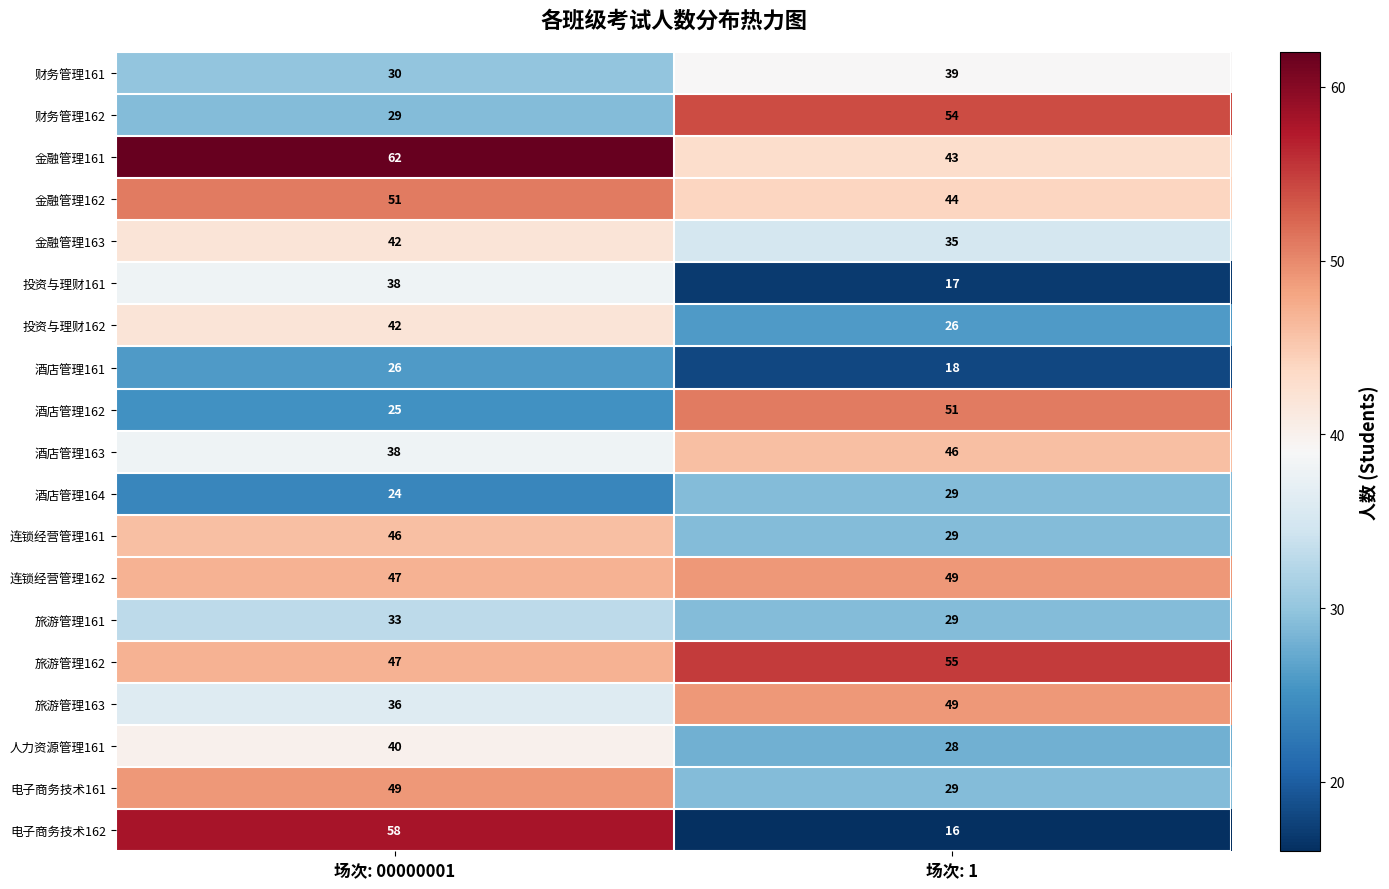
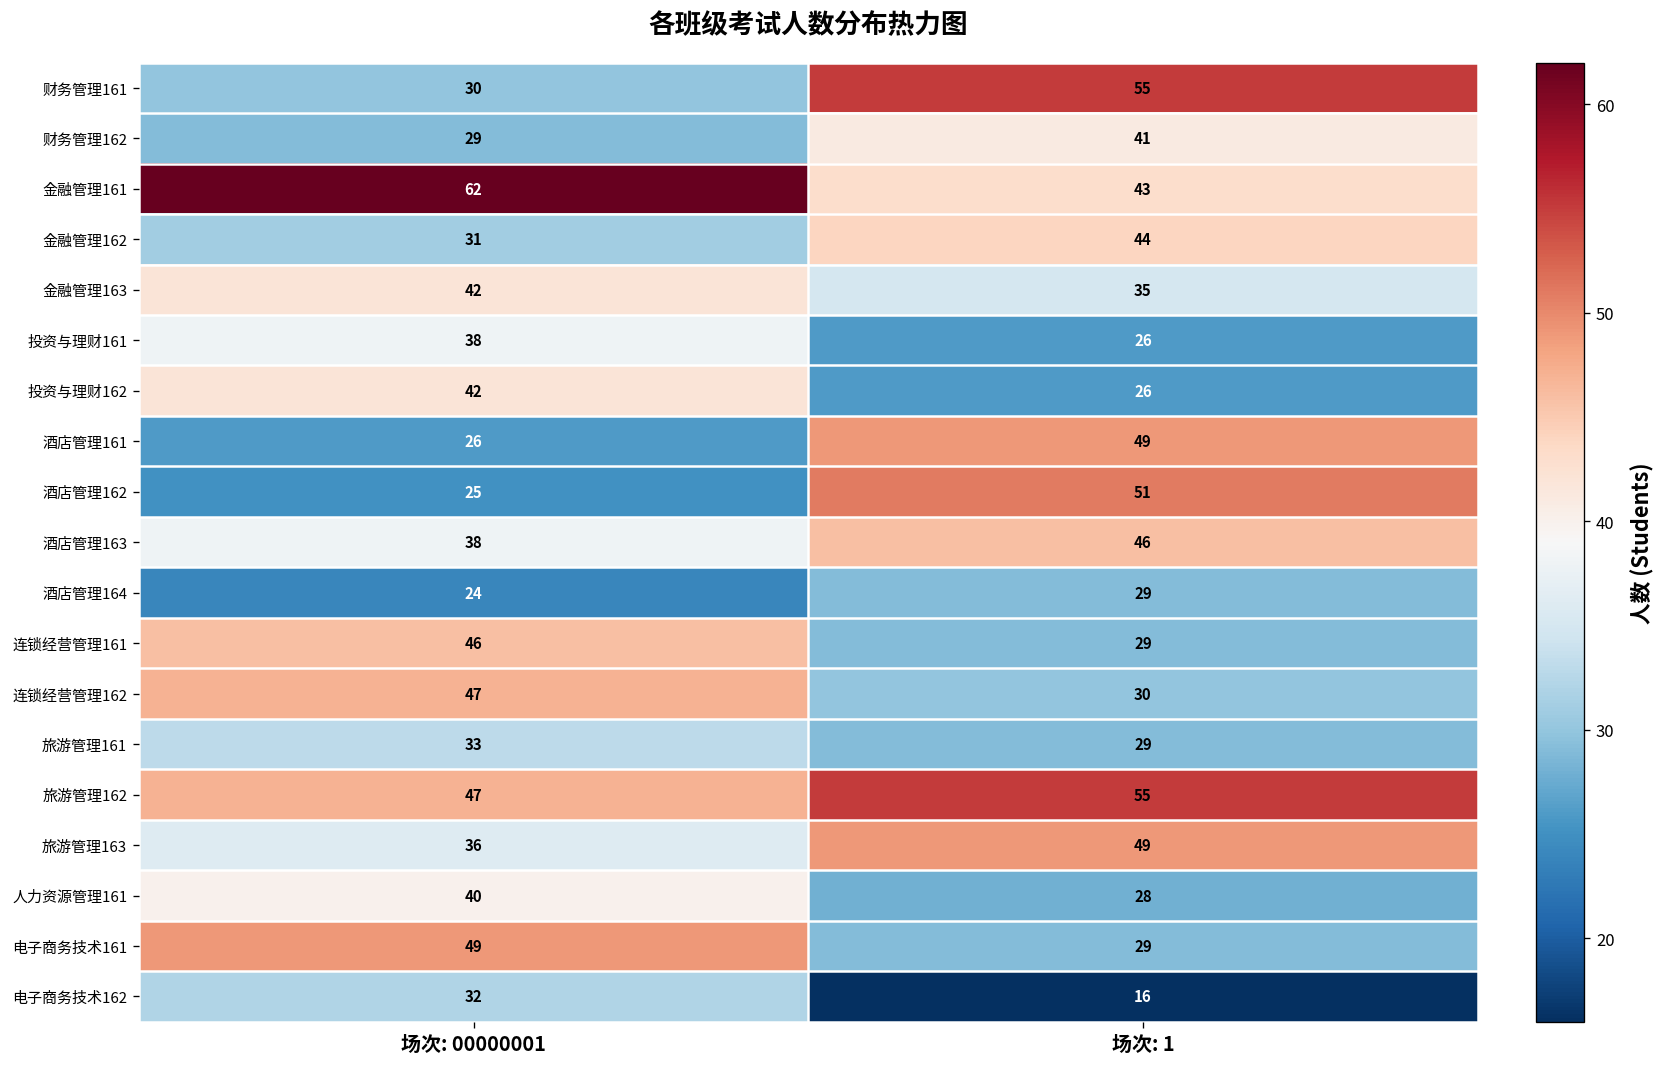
  {
    "财务管理161": {
      "场次: 00000001": 30,
-     "场次: 1": 39
+     "场次: 1": 55
    },
    "财务管理162": {
      "场次: 00000001": 29,
-     "场次: 1": 54
+     "场次: 1": 41
    },
    "金融管理161": {
      "场次: 00000001": 62,
      "场次: 1": 43
    },
    "金融管理162": {
-     "场次: 00000001": 51,
+     "场次: 00000001": 31,
      "场次: 1": 44
    },
    "金融管理163": {
      "场次: 00000001": 42,
      "场次: 1": 35
    },
    "投资与理财161": {
      "场次: 00000001": 38,
-     "场次: 1": 17
+     "场次: 1": 26
    },
    "投资与理财162": {
      "场次: 00000001": 42,
      "场次: 1": 26
    },
    "酒店管理161": {
      "场次: 00000001": 26,
-     "场次: 1": 18
+     "场次: 1": 49
    },
    "酒店管理162": {
      "场次: 00000001": 25,
      "场次: 1": 51
    },
    "酒店管理163": {
      "场次: 00000001": 38,
      "场次: 1": 46
    },
    "酒店管理164": {
      "场次: 00000001": 24,
      "场次: 1": 29
    },
    "连锁经营管理161": {
      "场次: 00000001": 46,
      "场次: 1": 29
    },
    "连锁经营管理162": {
      "场次: 00000001": 47,
-     "场次: 1": 49
+     "场次: 1": 30
    },
    "旅游管理161": {
      "场次: 00000001": 33,
      "场次: 1": 29
    },
    "旅游管理162": {
      "场次: 00000001": 47,
      "场次: 1": 55
    },
    "旅游管理163": {
      "场次: 00000001": 36,
      "场次: 1": 49
    },
    "人力资源管理161": {
      "场次: 00000001": 40,
      "场次: 1": 28
    },
    "电子商务技术161": {
      "场次: 00000001": 49,
      "场次: 1": 29
    },
    "电子商务技术162": {
-     "场次: 00000001": 58,
+     "场次: 00000001": 32,
      "场次: 1": 16
    }
  }
